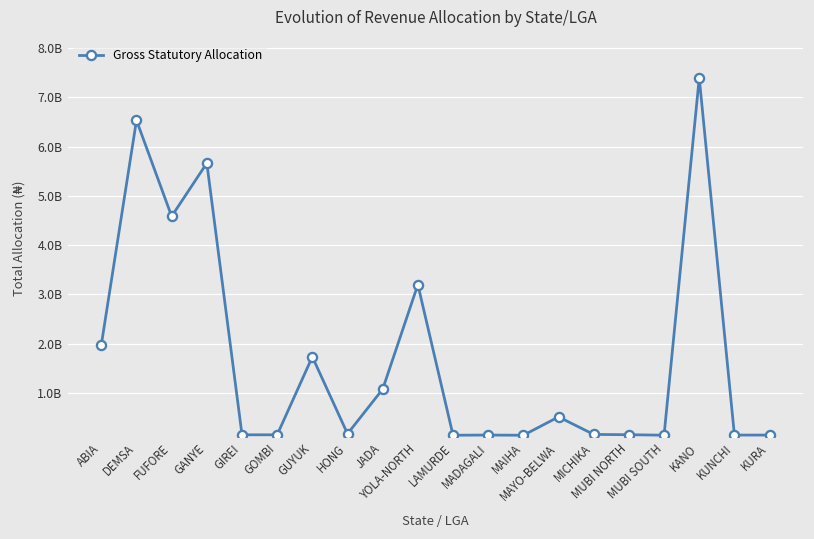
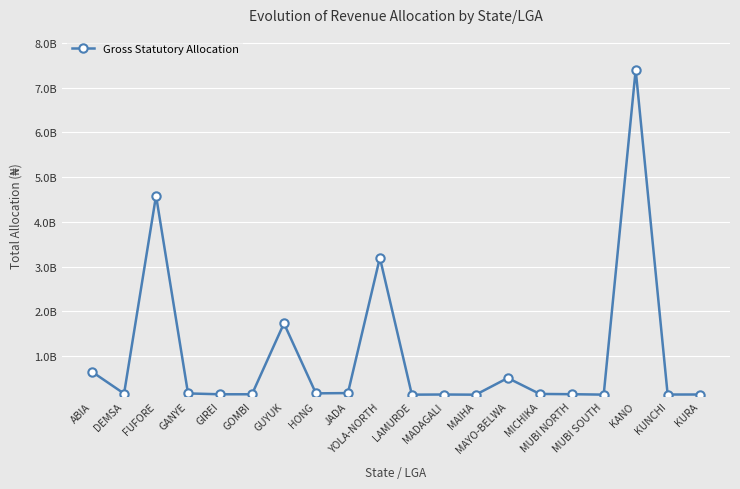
  {
-   "ABIA": 2000000000,
-   "DEMSA": 6500000000,
+   "ABIA": 600000000,
+   "DEMSA": 200000000,
    "FUFORE": 4600000000,
-   "GANYE": 5700000000,
+   "GANYE": 200000000,
    "GIREI": 100000000,
    "GOMBI": 100000000,
    "GUYUK": 1700000000,
    "HONG": 200000000,
-   "JADA": 1100000000,
+   "JADA": 200000000,
    "YOLA-NORTH": 3200000000,
    "LAMURDE": 100000000,
    "MADAGALI": 100000000,
    "MAIHA": 100000000,
    "MAYO-BELWA": 500000000,
    "MICHIKA": 200000000,
    "MUBI NORTH": 200000000,
    "MUBI SOUTH": 100000000,
    "KANO": 7400000000,
    "KUNCHI": 100000000,
    "KURA": 100000000
  }
